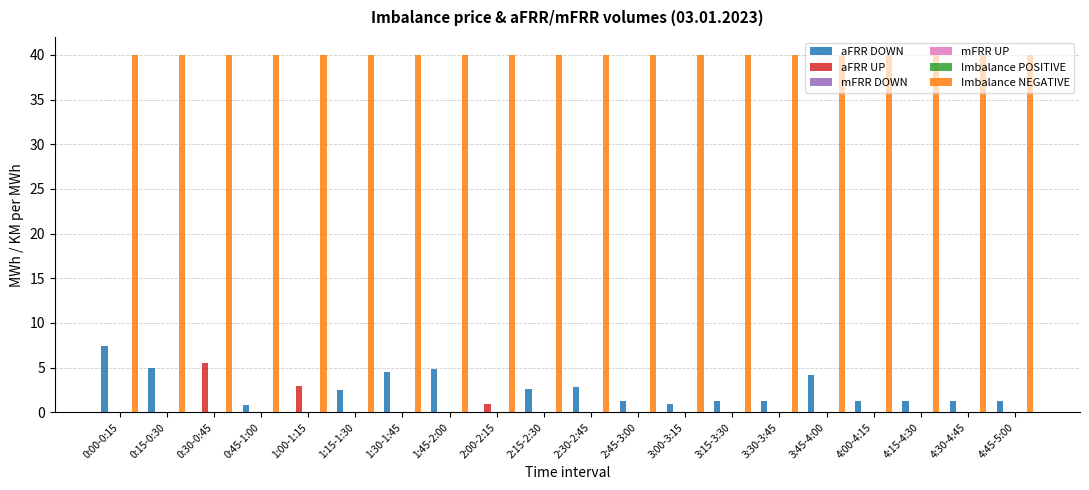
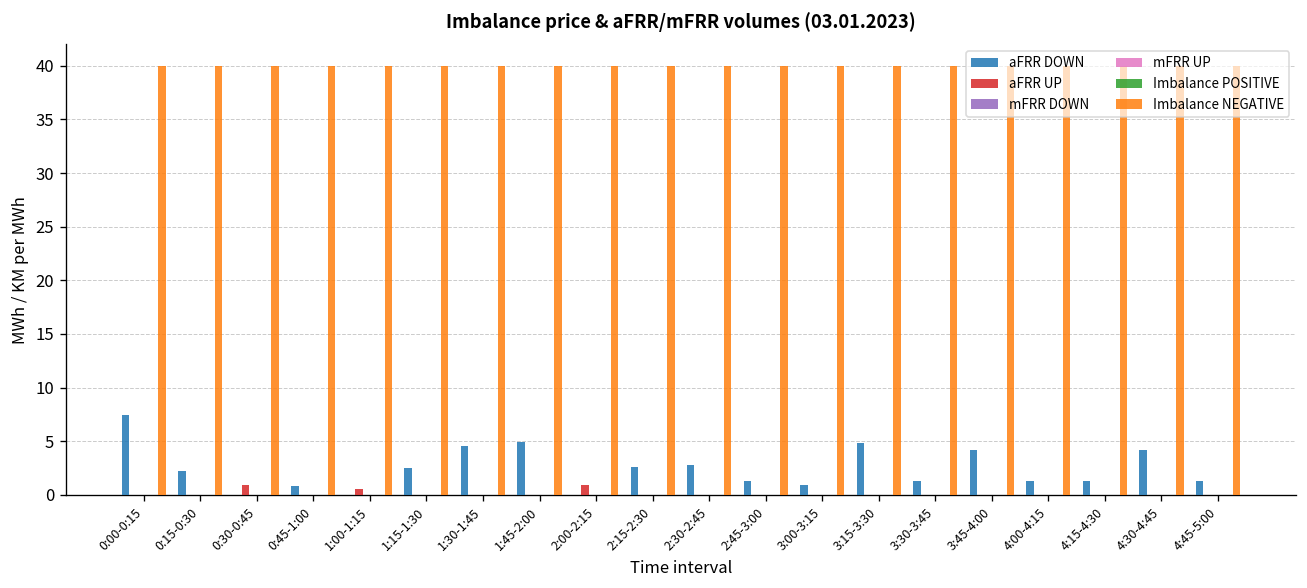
  {
    "aFRR DOWN": {
      "0:00-0:15": 7,
-     "0:15-0:30": 5,
+     "0:15-0:30": 2,
      "0:30-0:45": 0,
      "0:45-1:00": 1,
      "1:00-1:15": 0,
      "1:15-1:30": 2,
      "1:30-1:45": 5,
      "1:45-2:00": 5,
      "2:00-2:15": 0,
      "2:15-2:30": 3,
      "2:30-2:45": 3,
      "2:45-3:00": 1,
      "3:00-3:15": 1,
-     "3:15-3:30": 1,
+     "3:15-3:30": 5,
      "3:30-3:45": 1,
      "3:45-4:00": 4,
      "4:00-4:15": 1,
      "4:15-4:30": 1,
-     "4:30-4:45": 1,
+     "4:30-4:45": 4,
      "4:45-5:00": 1
    },
    "aFRR UP": {
      "0:00-0:15": 0,
      "0:15-0:30": 0,
-     "0:30-0:45": 6,
+     "0:30-0:45": 1,
      "0:45-1:00": 0,
-     "1:00-1:15": 3,
+     "1:00-1:15": 1,
      "1:15-1:30": 0,
      "1:30-1:45": 0,
      "1:45-2:00": 0,
      "2:00-2:15": 1,
      "2:15-2:30": 0,
      "2:30-2:45": 0,
      "2:45-3:00": 0,
      "3:00-3:15": 0,
      "3:15-3:30": 0,
      "3:30-3:45": 0,
      "3:45-4:00": 0,
      "4:00-4:15": 0,
      "4:15-4:30": 0,
      "4:30-4:45": 0,
      "4:45-5:00": 0
    },
    "mFRR DOWN": {
      "0:00-0:15": 0,
      "0:15-0:30": 0,
      "0:30-0:45": 0,
      "0:45-1:00": 0,
      "1:00-1:15": 0,
      "1:15-1:30": 0,
      "1:30-1:45": 0,
      "1:45-2:00": 0,
      "2:00-2:15": 0,
      "2:15-2:30": 0,
      "2:30-2:45": 0,
      "2:45-3:00": 0,
      "3:00-3:15": 0,
      "3:15-3:30": 0,
      "3:30-3:45": 0,
      "3:45-4:00": 0,
      "4:00-4:15": 0,
      "4:15-4:30": 0,
      "4:30-4:45": 0,
      "4:45-5:00": 0
    },
    "mFRR UP": {
      "0:00-0:15": 0,
      "0:15-0:30": 0,
      "0:30-0:45": 0,
      "0:45-1:00": 0,
      "1:00-1:15": 0,
      "1:15-1:30": 0,
      "1:30-1:45": 0,
      "1:45-2:00": 0,
      "2:00-2:15": 0,
      "2:15-2:30": 0,
      "2:30-2:45": 0,
      "2:45-3:00": 0,
      "3:00-3:15": 0,
      "3:15-3:30": 0,
      "3:30-3:45": 0,
      "3:45-4:00": 0,
      "4:00-4:15": 0,
      "4:15-4:30": 0,
      "4:30-4:45": 0,
      "4:45-5:00": 0
    },
    "Imbalance POSITIVE": {
      "0:00-0:15": 0,
      "0:15-0:30": 0,
      "0:30-0:45": 0,
      "0:45-1:00": 0,
      "1:00-1:15": 0,
      "1:15-1:30": 0,
      "1:30-1:45": 0,
      "1:45-2:00": 0,
      "2:00-2:15": 0,
      "2:15-2:30": 0,
      "2:30-2:45": 0,
      "2:45-3:00": 0,
      "3:00-3:15": 0,
      "3:15-3:30": 0,
      "3:30-3:45": 0,
      "3:45-4:00": 0,
      "4:00-4:15": 0,
      "4:15-4:30": 0,
      "4:30-4:45": 0,
      "4:45-5:00": 0
    },
    "Imbalance NEGATIVE": {
      "0:00-0:15": 40,
      "0:15-0:30": 40,
      "0:30-0:45": 40,
      "0:45-1:00": 40,
      "1:00-1:15": 40,
      "1:15-1:30": 40,
      "1:30-1:45": 40,
      "1:45-2:00": 40,
      "2:00-2:15": 40,
      "2:15-2:30": 40,
      "2:30-2:45": 40,
      "2:45-3:00": 40,
      "3:00-3:15": 40,
      "3:15-3:30": 40,
      "3:30-3:45": 40
    }
  }
